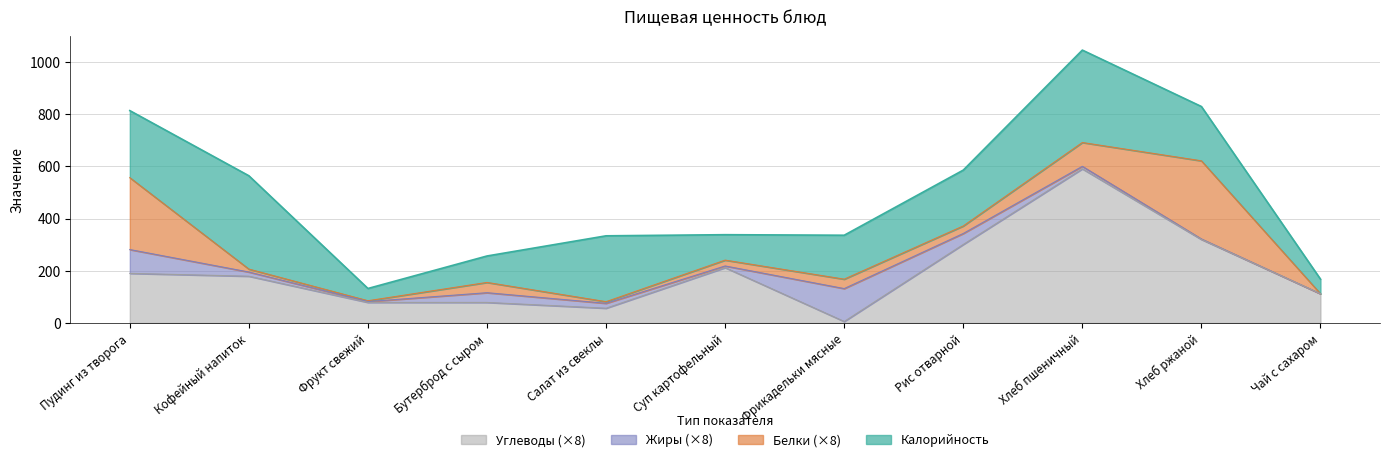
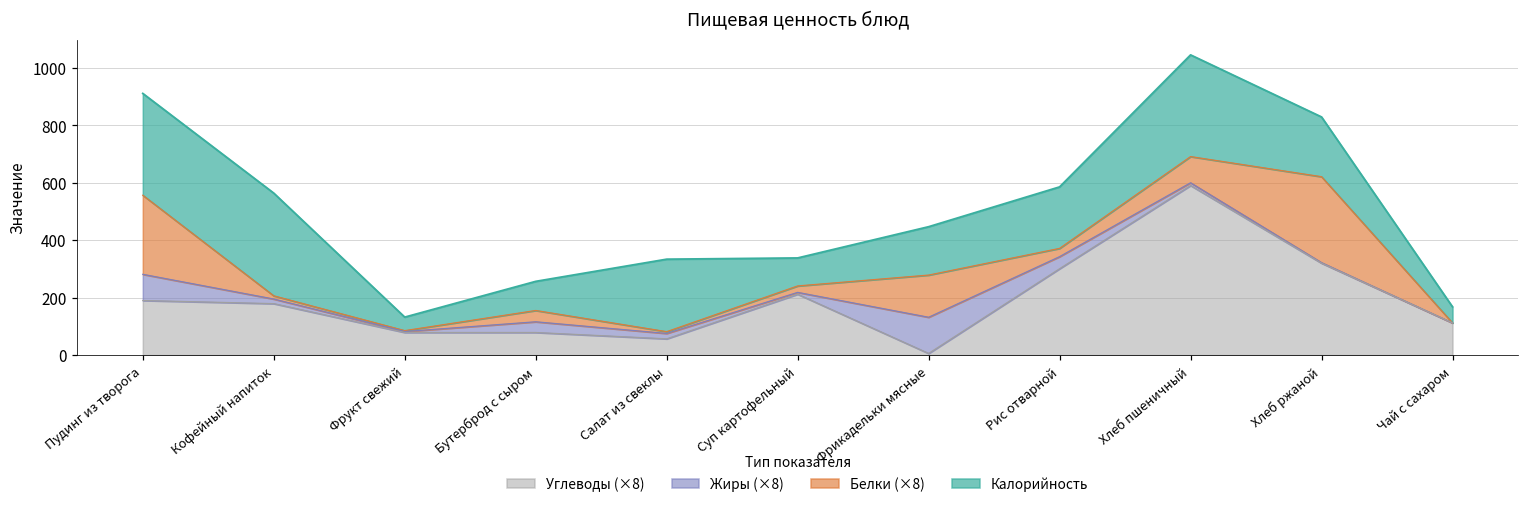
  {
    "Белки (×8)": {
      "Пудинг из творога": 280,
      "Кофейный напиток": 10,
      "Бутерброд с сыром": 40,
      "Суп картофельный": 20,
-     "Фрикадельки мясные": 40,
+     "Фрикадельки мясные": 150,
      "Рис отварной": 30,
      "Хлеб пшеничный": 90,
      "Хлеб ржаной": 300
    },
    "Калорийность": {
-     "Пудинг из творога": 260,
+     "Пудинг из творога": 350,
      "Кофейный напиток": 360,
      "Фрукт свежий": 50,
      "Бутерброд с сыром": 100,
      "Салат из свеклы": 250,
      "Суп картофельный": 100,
      "Фрикадельки мясные": 170,
      "Рис отварной": 210,
      "Хлеб пшеничный": 350,
      "Хлеб ржаной": 210,
      "Чай с сахаром": 60
    }
  }
